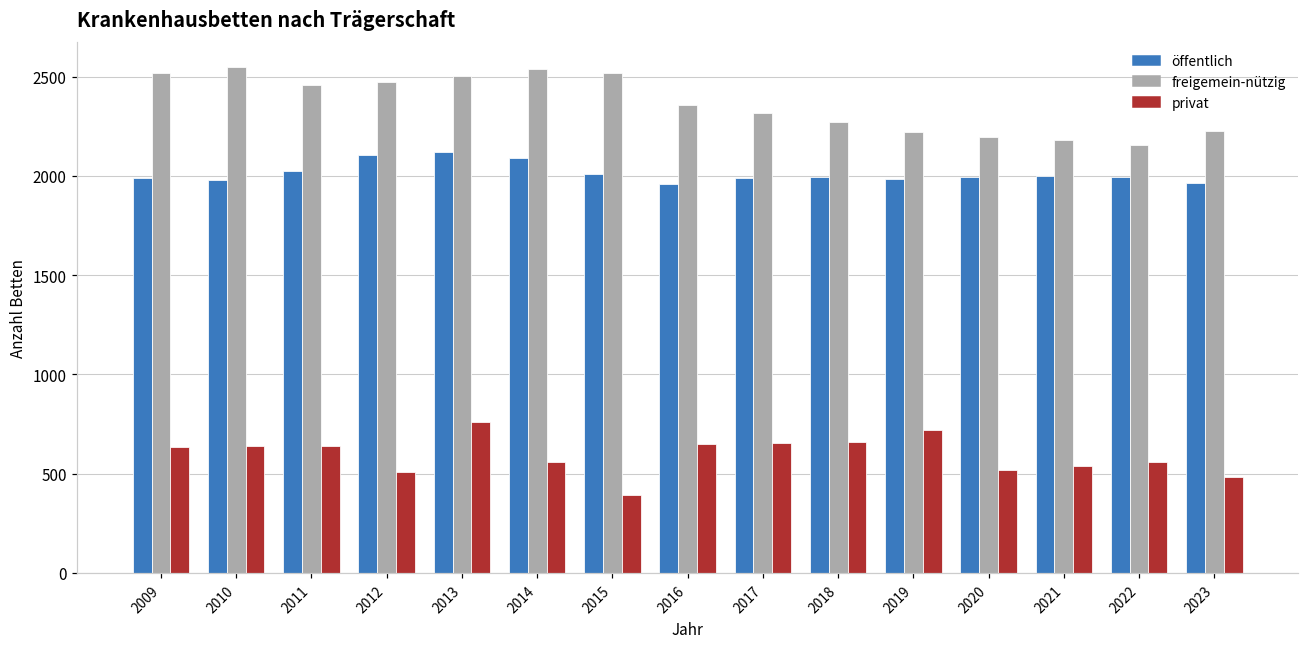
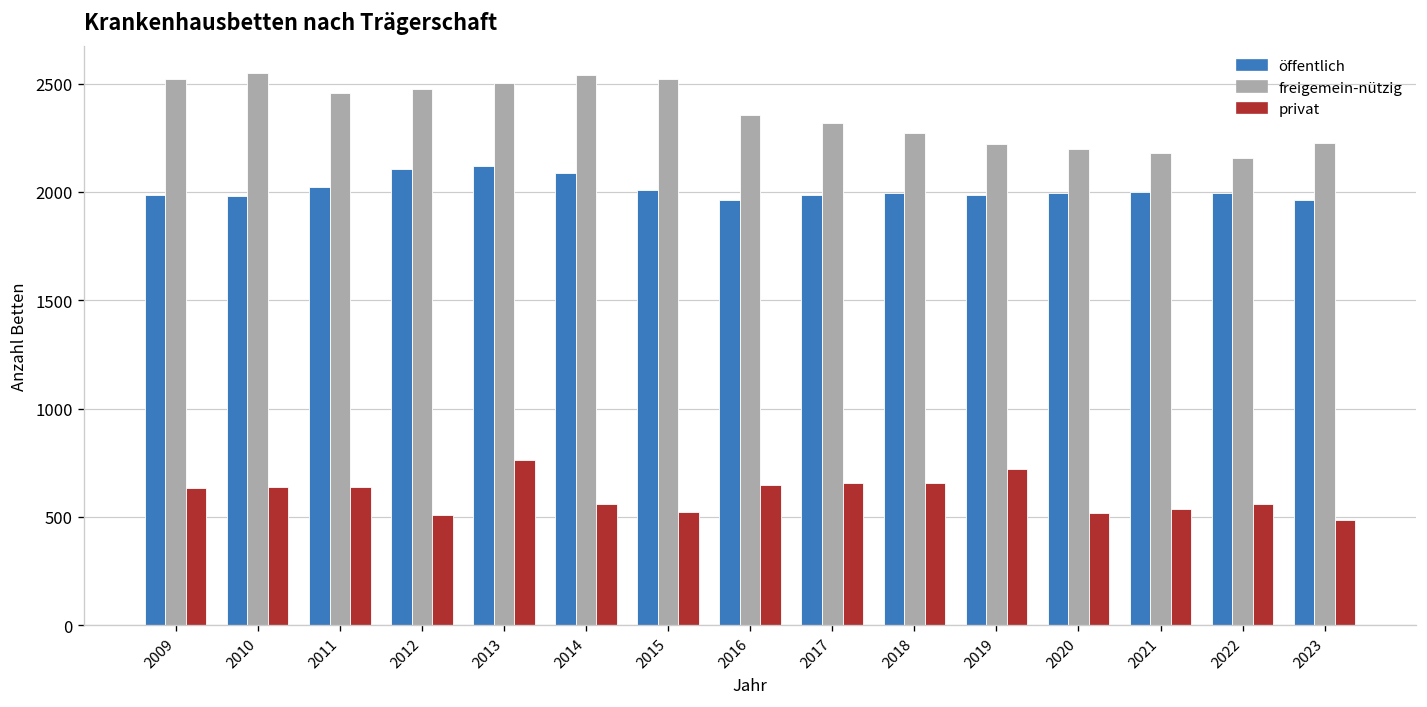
  {
    "privat": {
      "2009": 630,
      "2010": 640,
      "2011": 640,
      "2012": 510,
      "2013": 760,
      "2014": 560,
-     "2015": 390,
+     "2015": 520,
      "2016": 650,
      "2017": 660,
      "2018": 660,
      "2019": 720,
      "2020": 520,
      "2021": 540,
      "2022": 560,
      "2023": 490
    }
  }
